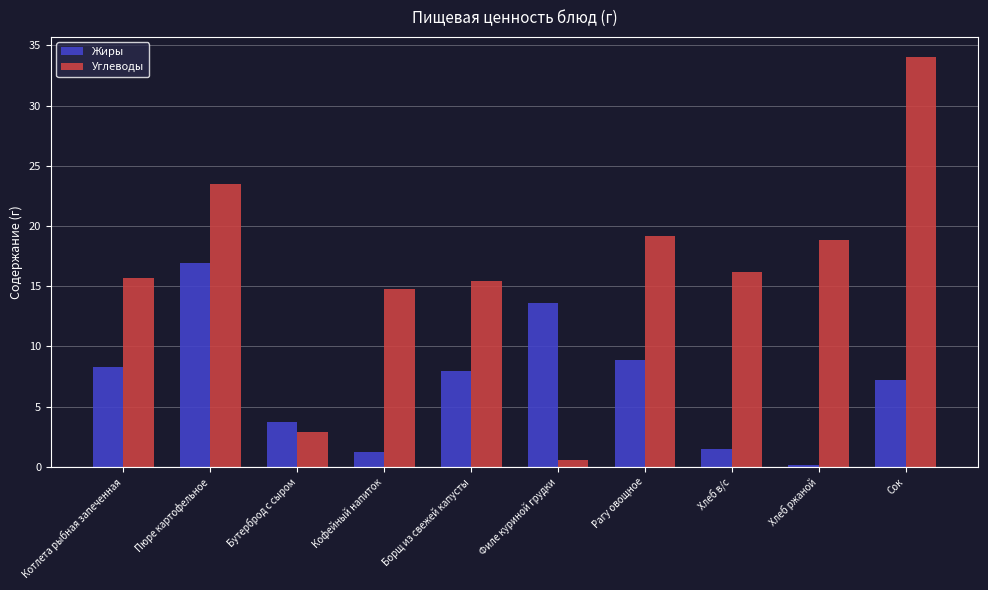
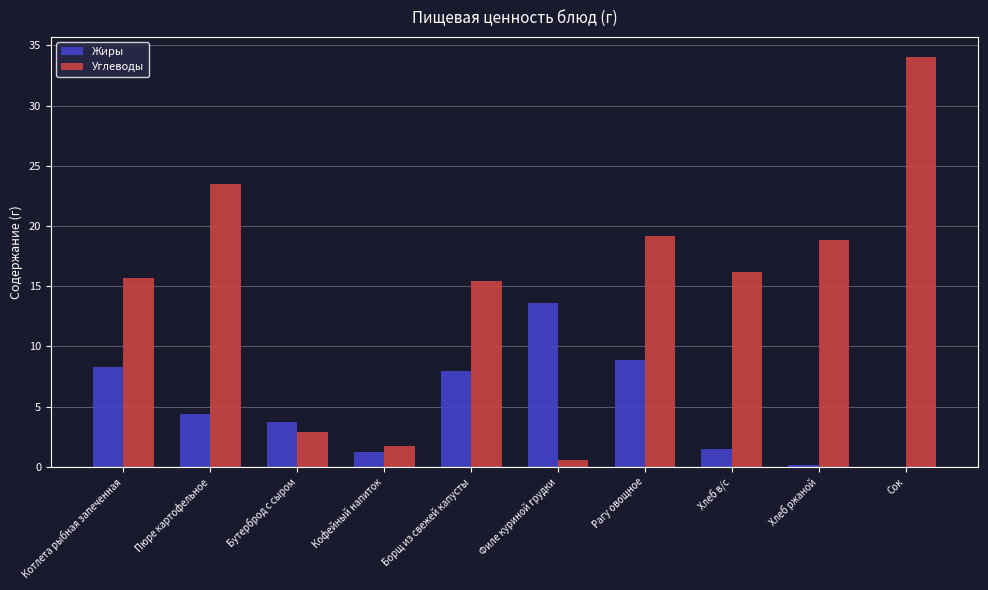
  {
    "Жиры": {
      "Котлета рыбная запеченная": 8.3,
-     "Пюре картофельное": 16.9,
+     "Пюре картофельное": 4.4,
      "Бутерброд с сыром": 3.7,
      "Кофейный напиток": 1.2,
      "Борщ из свежей капусты": 8.0,
      "Филе куриной грудки": 13.6,
      "Рагу овощное": 8.9,
      "Хлеб в/с": 1.5,
-     "Сок": 7.2
+     "Сок": 0.0
    },
    "Углеводы": {
      "Котлета рыбная запеченная": 15.7,
      "Пюре картофельное": 23.5,
      "Бутерброд с сыром": 2.9,
-     "Кофейный напиток": 14.8,
+     "Кофейный напиток": 1.7,
      "Борщ из свежей капусты": 15.4,
      "Филе куриной грудки": 0.6,
      "Рагу овощное": 19.2,
      "Хлеб в/с": 16.2,
      "Хлеб ржаной": 18.8,
      "Сок": 34.0
    }
  }
